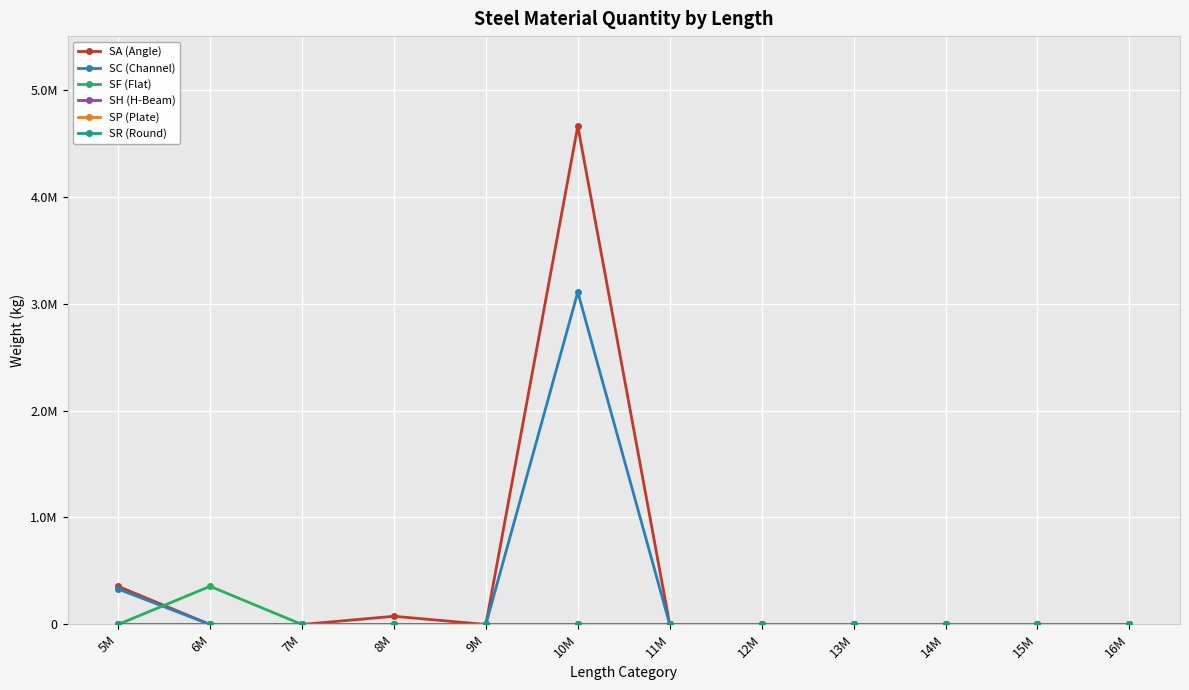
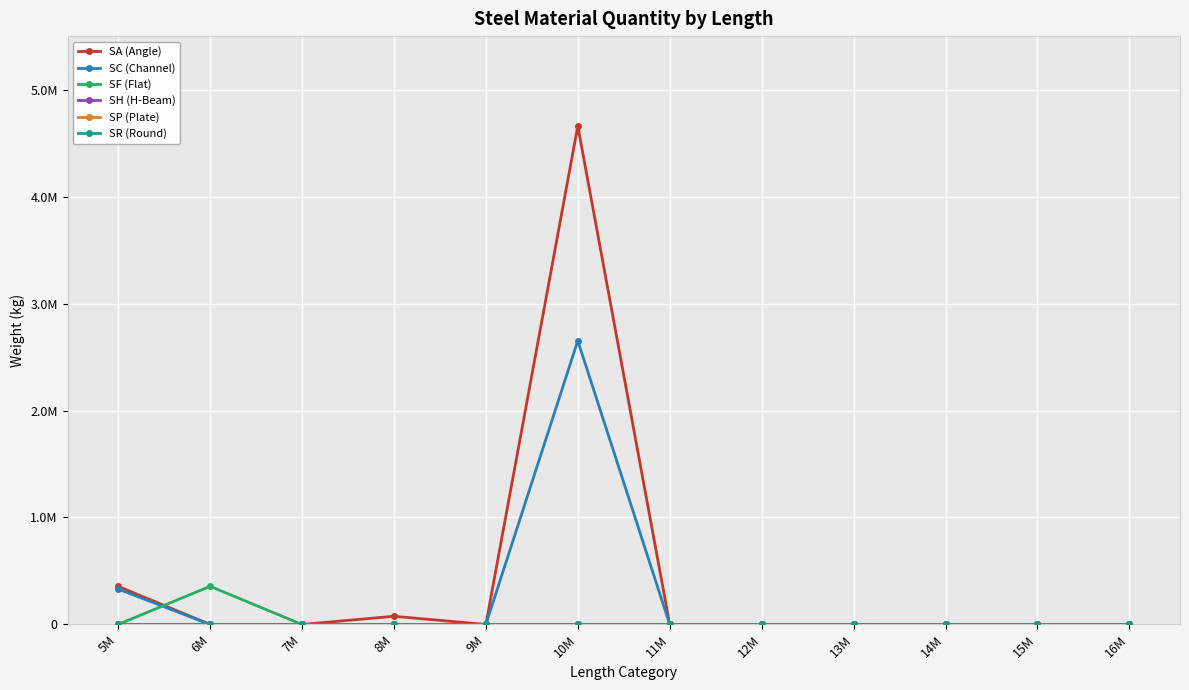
  {
    "SA (Angle)": {
      "5M": 360000,
      "8M": 80000,
      "10M": 4660000
    },
    "SC (Channel)": {
      "5M": 330000,
-     "10M": 3110000
+     "10M": 2650000
    }
  }
